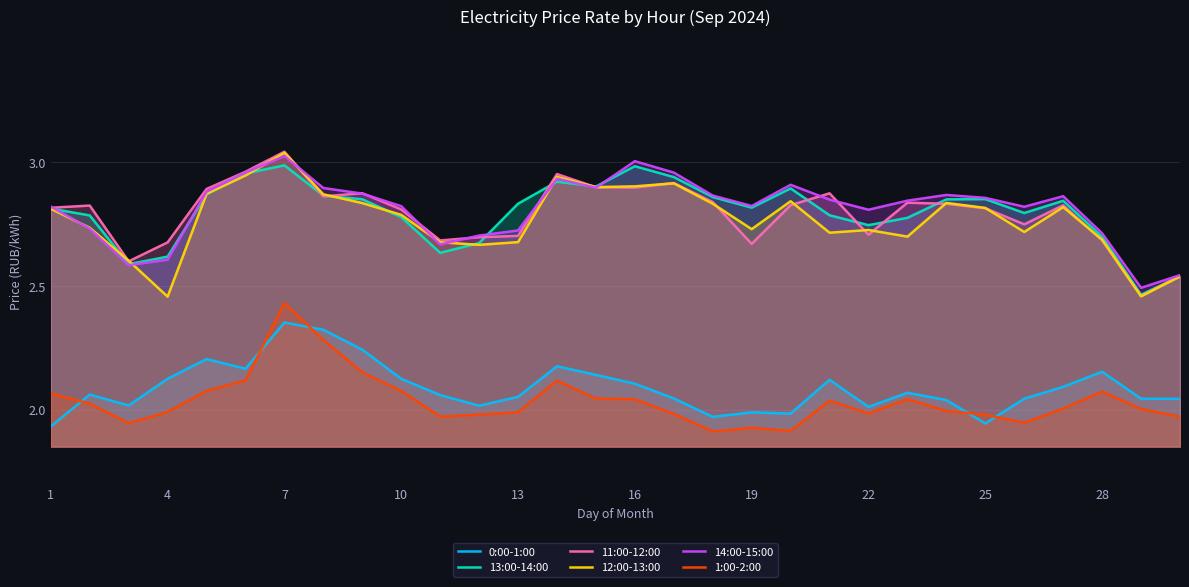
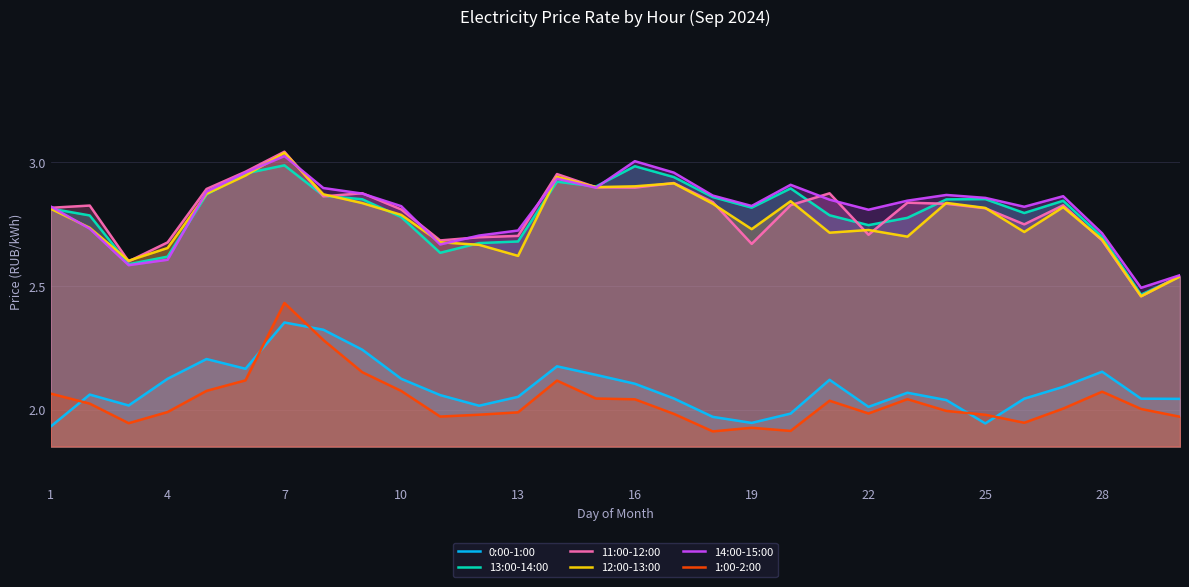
  {
    "0:00-1:00": {
      "1": 1.93,
      "4": 2.12,
      "7": 2.35,
      "10": 2.12,
      "13": 2.05,
      "16": 2.10,
-     "19": 1.99,
+     "19": 1.95,
      "22": 2.01,
      "25": 1.94,
      "28": 2.15
    },
    "13:00-14:00": {
      "4": 2.62,
      "7": 2.99,
-     "13": 2.83,
+     "13": 2.68,
      "16": 2.98,
      "22": 2.75,
      "28": 2.70
    },
    "11:00-12:00": {
      "4": 2.68,
      "10": 2.81,
      "13": 2.70,
      "19": 2.67,
      "22": 2.71
    },
    "12:00-13:00": {
-     "4": 2.46,
-     "13": 2.68,
+     "4": 2.65,
+     "13": 2.62,
      "19": 2.73,
      "22": 2.73
    },
    "14:00-15:00": {
      "4": 2.61,
      "7": 3.03,
      "10": 2.82,
      "13": 2.72,
      "16": 3.01,
      "22": 2.81,
      "28": 2.71
    },
    "1:00-2:00": {
      "1": 2.06,
      "4": 1.99,
      "7": 2.43,
      "10": 2.08,
      "13": 1.99,
      "16": 2.04,
      "19": 1.93,
      "22": 1.98,
      "25": 1.98,
      "28": 2.07
    }
  }
